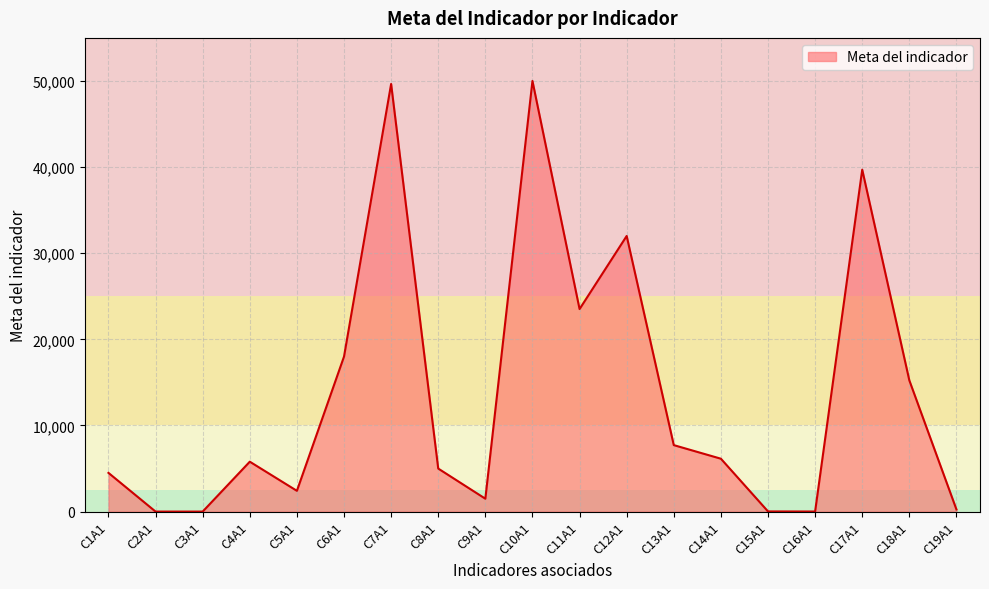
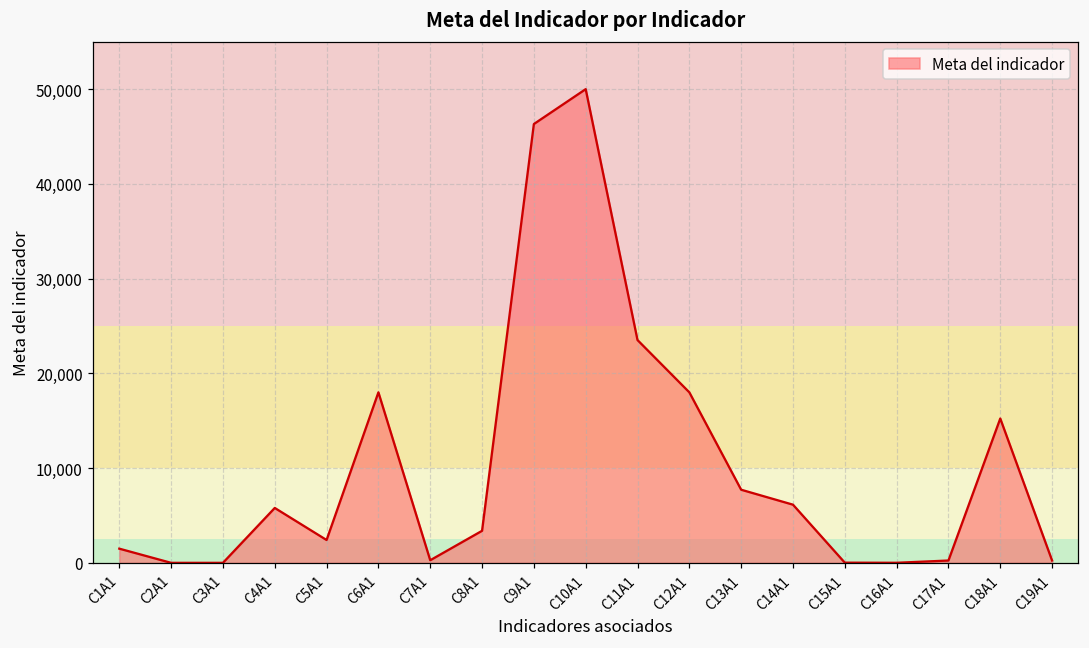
  {
-   "C1A1": "5,000",
+   "C1A1": "2,000",
    "C2A1": "0",
    "C3A1": "0",
    "C4A1": "6,000",
    "C5A1": "2,000",
    "C6A1": "18,000",
-   "C7A1": "50,000",
-   "C8A1": "5,000",
-   "C9A1": "2,000",
+   "C7A1": "0",
+   "C8A1": "3,000",
+   "C9A1": "46,000",
    "C10A1": "50,000",
    "C11A1": "24,000",
-   "C12A1": "32,000",
+   "C12A1": "18,000",
    "C13A1": "8,000",
    "C14A1": "6,000",
    "C15A1": "0",
    "C16A1": "0",
-   "C17A1": "40,000",
+   "C17A1": "0",
    "C18A1": "15,000",
    "C19A1": "0"
  }
